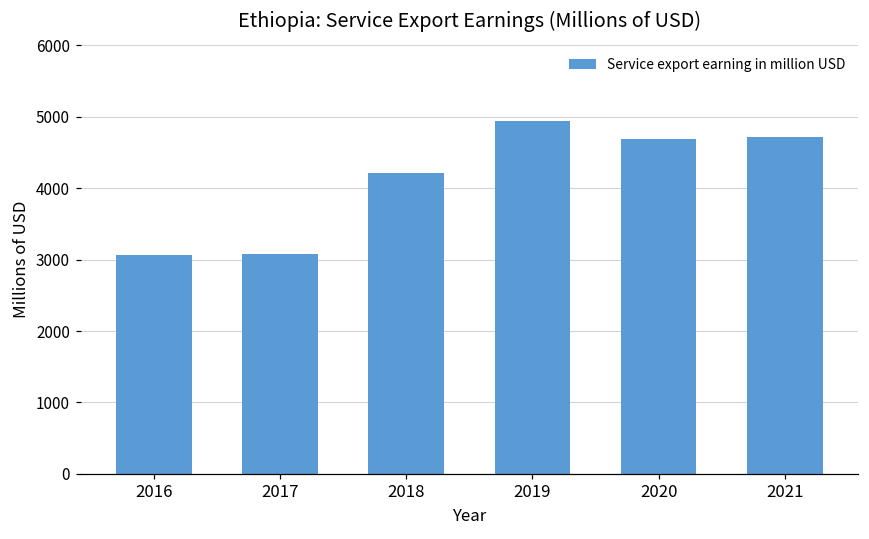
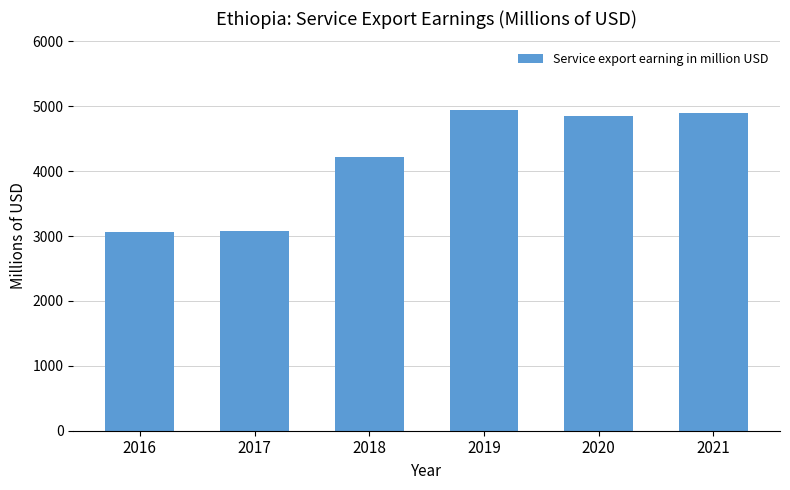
  {
    "2016": 3100,
    "2017": 3100,
    "2018": 4200,
    "2019": 4900,
-   "2020": 4700,
-   "2021": 4700
+   "2020": 4800,
+   "2021": 4900
  }
